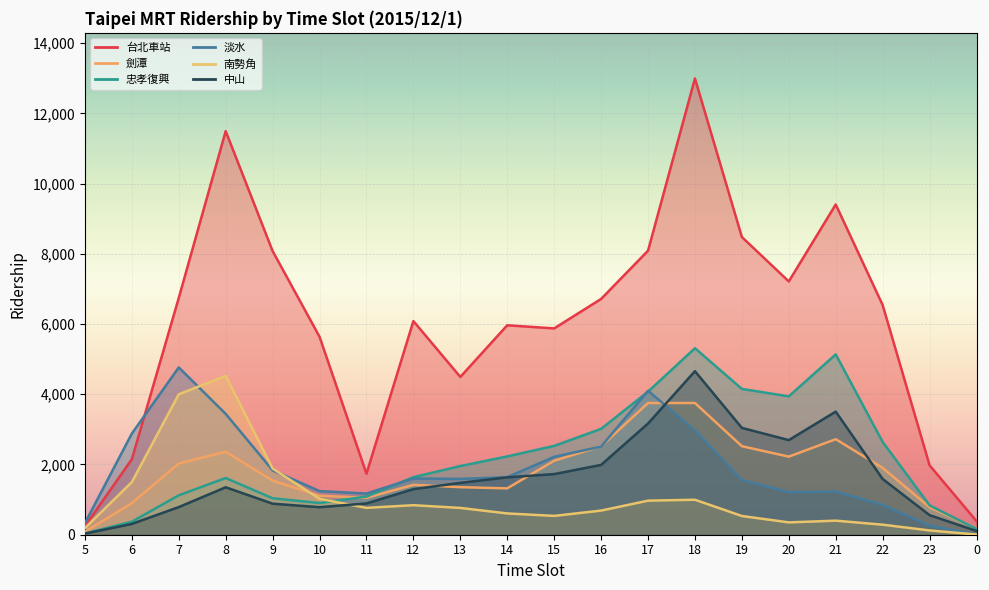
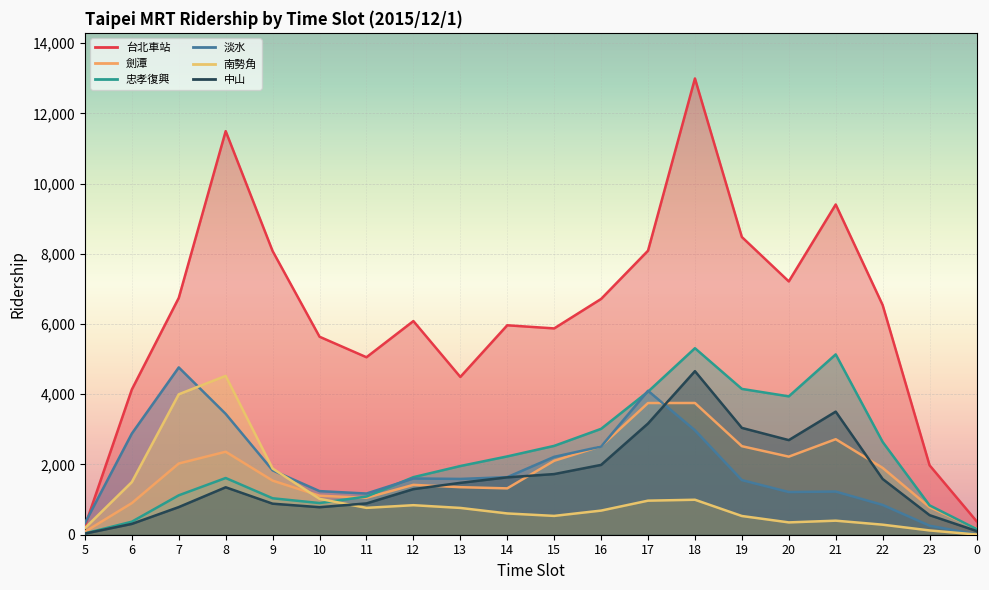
  {
    "台北車站": {
-     "6": "2,100",
+     "6": "4,100",
      "7": "6,700",
      "8": "11,500",
      "9": "8,100",
      "10": "5,600",
-     "11": "1,700",
+     "11": "5,100",
      "12": "6,100",
      "13": "4,500",
      "14": "6,000",
      "15": "5,900",
      "16": "6,700",
      "17": "8,100",
      "18": "13,000",
      "19": "8,500",
      "20": "7,200",
      "21": "9,400",
      "22": "6,500",
      "23": "2,000",
      "0": "400"
    }
  }
